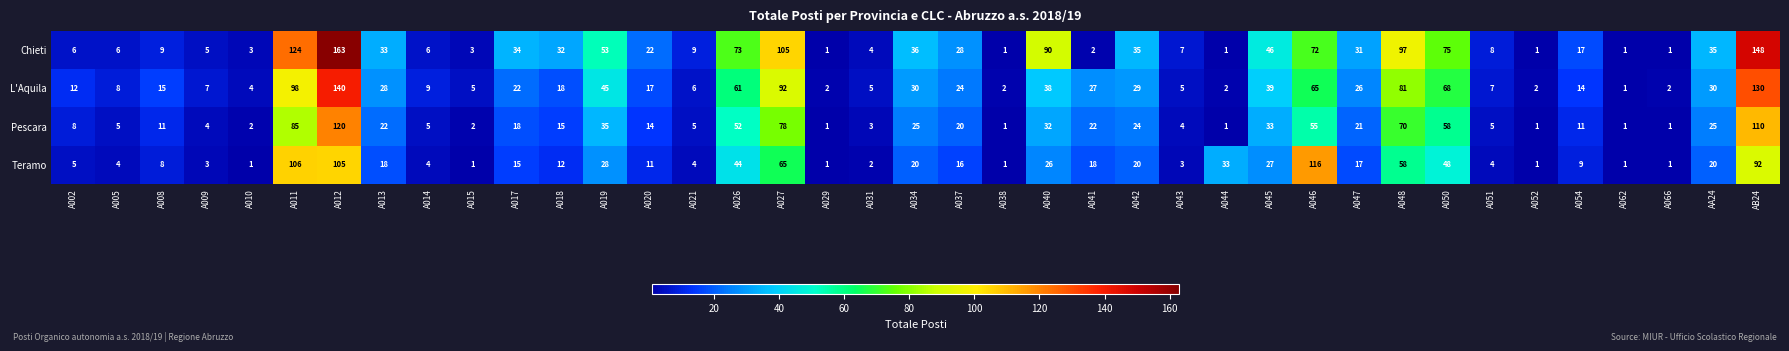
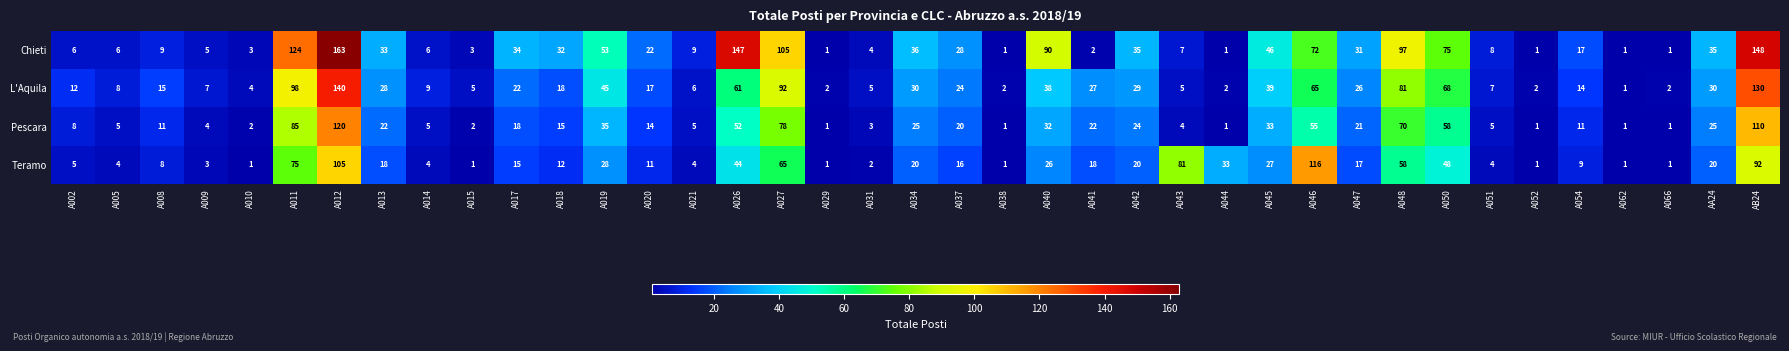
  {
    "Chieti": {
      "A002": 6,
      "A005": 6,
      "A008": 9,
      "A009": 5,
      "A010": 3,
      "A011": 124,
      "A012": 163,
      "A013": 33,
      "A014": 6,
      "A015": 3,
      "A017": 34,
      "A018": 32,
      "A019": 53,
      "A020": 22,
      "A021": 9,
-     "A026": 73,
+     "A026": 147,
      "A027": 105,
      "A029": 1,
      "A031": 4,
      "A034": 36,
      "A037": 28,
      "A038": 1,
      "A040": 90,
      "A041": 2,
      "A042": 35,
      "A043": 7,
      "A044": 1,
      "A045": 46,
      "A046": 72,
      "A047": 31,
      "A048": 97,
      "A050": 75,
      "A051": 8,
      "A052": 1,
      "A054": 17,
      "A062": 1,
      "A066": 1,
      "AA24": 35,
      "AB24": 148
    },
    "L'Aquila": {
      "A002": 12,
      "A005": 8,
      "A008": 15,
      "A009": 7,
      "A010": 4,
      "A011": 98,
      "A012": 140,
      "A013": 28,
      "A014": 9,
      "A015": 5,
      "A017": 22,
      "A018": 18,
      "A019": 45,
      "A020": 17,
      "A021": 6,
      "A026": 61,
      "A027": 92,
      "A029": 2,
      "A031": 5,
      "A034": 30,
      "A037": 24,
      "A038": 2,
      "A040": 38,
      "A041": 27,
      "A042": 29,
      "A043": 5,
      "A044": 2,
      "A045": 39,
      "A046": 65,
      "A047": 26,
      "A048": 81,
      "A050": 68,
      "A051": 7,
      "A052": 2,
      "A054": 14,
      "A062": 1,
      "A066": 2,
      "AA24": 30,
      "AB24": 130
    },
    "Pescara": {
      "A002": 8,
      "A005": 5,
      "A008": 11,
      "A009": 4,
      "A010": 2,
      "A011": 85,
      "A012": 120,
      "A013": 22,
      "A014": 5,
      "A015": 2,
      "A017": 18,
      "A018": 15,
      "A019": 35,
      "A020": 14,
      "A021": 5,
      "A026": 52,
      "A027": 78,
      "A029": 1,
      "A031": 3,
      "A034": 25,
      "A037": 20,
      "A038": 1,
      "A040": 32,
      "A041": 22,
      "A042": 24,
      "A043": 4,
      "A044": 1,
      "A045": 33,
      "A046": 55,
      "A047": 21,
      "A048": 70,
      "A050": 58,
      "A051": 5,
      "A052": 1,
      "A054": 11,
      "A062": 1,
      "A066": 1,
      "AA24": 25,
      "AB24": 110
    },
    "Teramo": {
      "A002": 5,
      "A005": 4,
      "A008": 8,
      "A009": 3,
      "A010": 1,
-     "A011": 106,
+     "A011": 75,
      "A012": 105,
      "A013": 18,
      "A014": 4,
      "A015": 1,
      "A017": 15,
      "A018": 12,
      "A019": 28,
      "A020": 11,
      "A021": 4,
      "A026": 44,
      "A027": 65,
      "A029": 1,
      "A031": 2,
      "A034": 20,
      "A037": 16,
      "A038": 1,
      "A040": 26,
      "A041": 18,
      "A042": 20,
-     "A043": 3,
+     "A043": 81,
      "A044": 33,
      "A045": 27,
      "A046": 116,
      "A047": 17,
      "A048": 58,
      "A050": 48,
      "A051": 4,
      "A052": 1,
      "A054": 9,
      "A062": 1,
      "A066": 1,
      "AA24": 20,
      "AB24": 92
    }
  }
